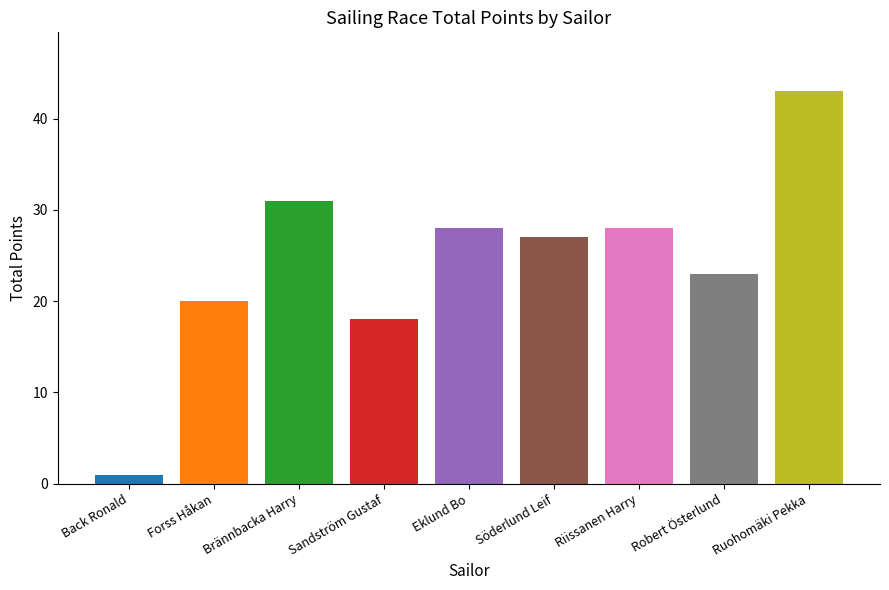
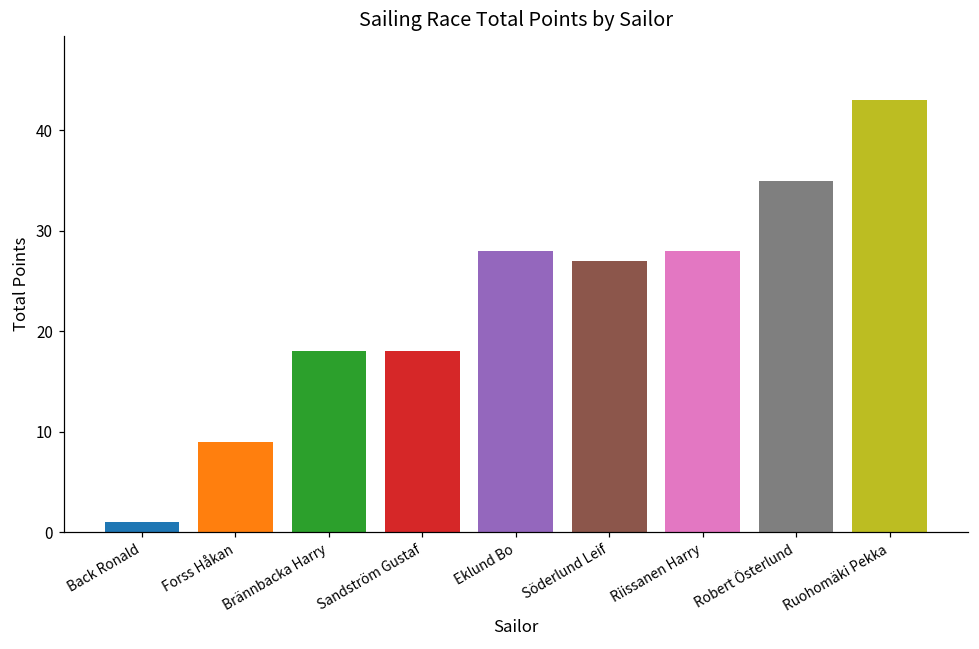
  {
    "Back Ronald": 1,
-   "Forss Håkan": 20,
-   "Brännbacka Harry": 31,
+   "Forss Håkan": 9,
+   "Brännbacka Harry": 18,
    "Sandström Gustaf": 18,
    "Eklund Bo": 28,
    "Söderlund Leif": 27,
    "Riissanen Harry": 28,
-   "Robert Österlund": 23,
+   "Robert Österlund": 35,
    "Ruohomäki Pekka": 43
  }
